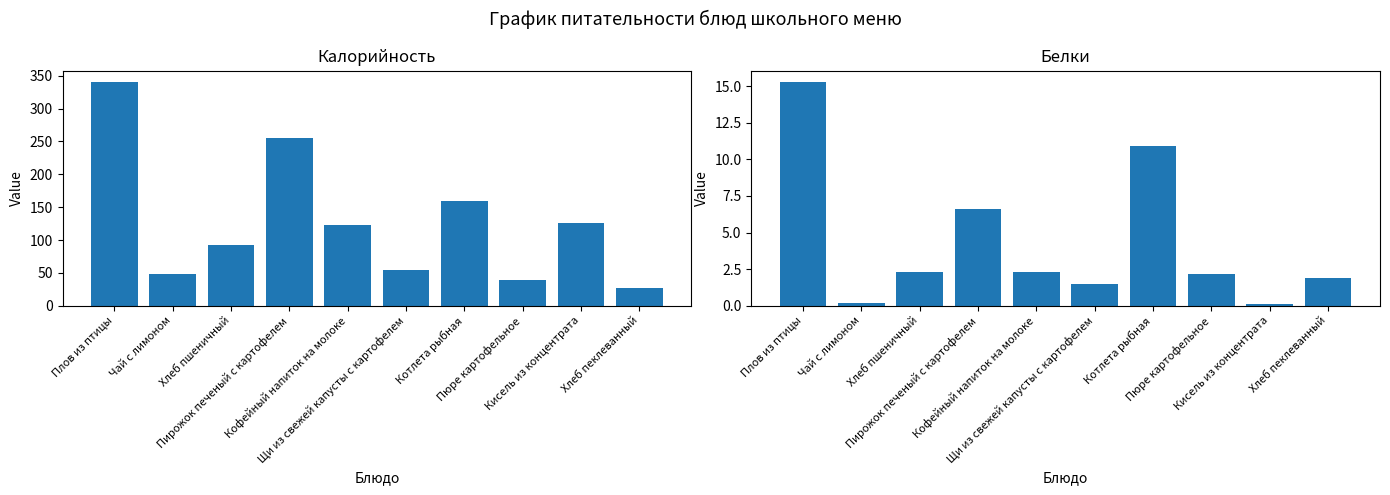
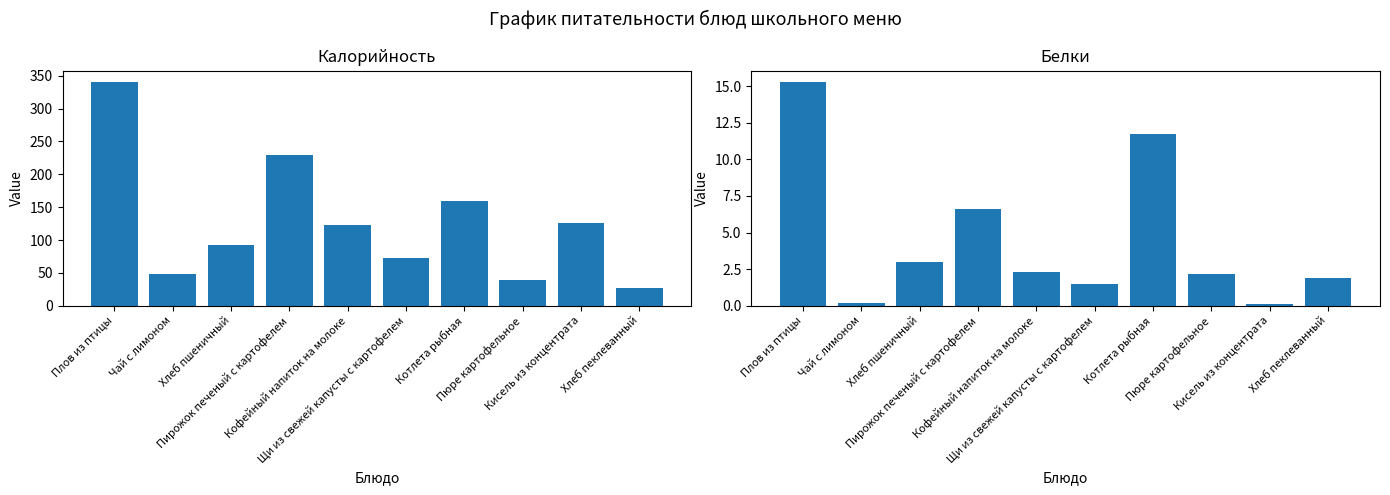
  {
    "Калорийность": {
      "Плов из птицы": 340,
      "Чай с лимоном": 50,
      "Хлеб пшеничный": 90,
-     "Пирожок печеный с картофелем": 260,
+     "Пирожок печеный с картофелем": 230,
      "Кофейный напиток на молоке": 120,
-     "Щи из свежей капусты с картофелем": 50,
+     "Щи из свежей капусты с картофелем": 70,
      "Котлета рыбная": 160,
      "Пюре картофельное": 40,
      "Кисель из концентрата": 130,
      "Хлеб пеклеванный": 30
    },
    "Белки": {
      "Плов из птицы": 15.3,
      "Чай с лимоном": 0.2,
-     "Хлеб пшеничный": 2.3,
+     "Хлеб пшеничный": 3.0,
      "Пирожок печеный с картофелем": 6.6,
      "Кофейный напиток на молоке": 2.3,
      "Щи из свежей капусты с картофелем": 1.5,
-     "Котлета рыбная": 10.9,
+     "Котлета рыбная": 11.7,
      "Пюре картофельное": 2.2,
      "Хлеб пеклеванный": 1.9
    }
  }
